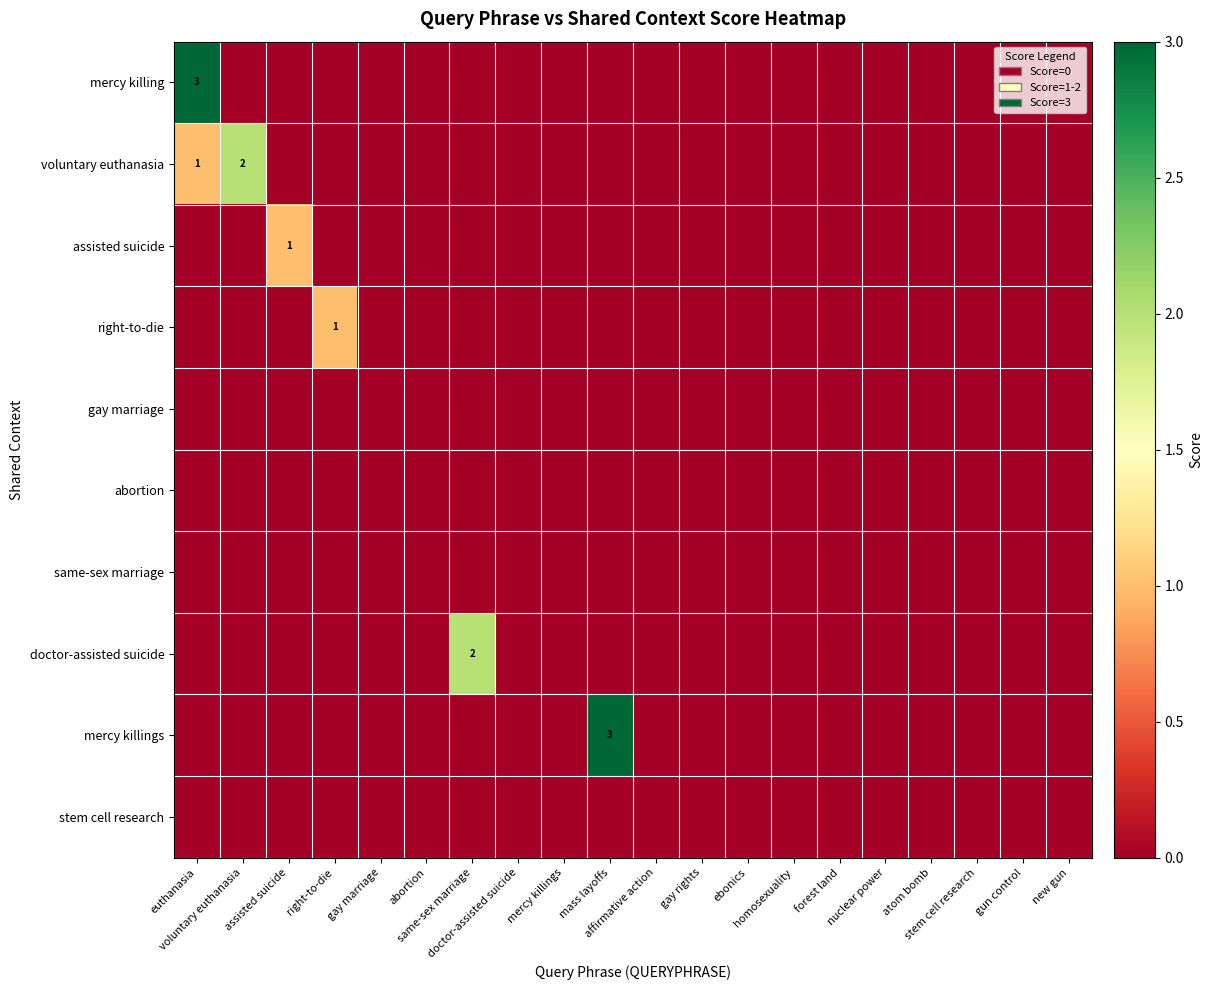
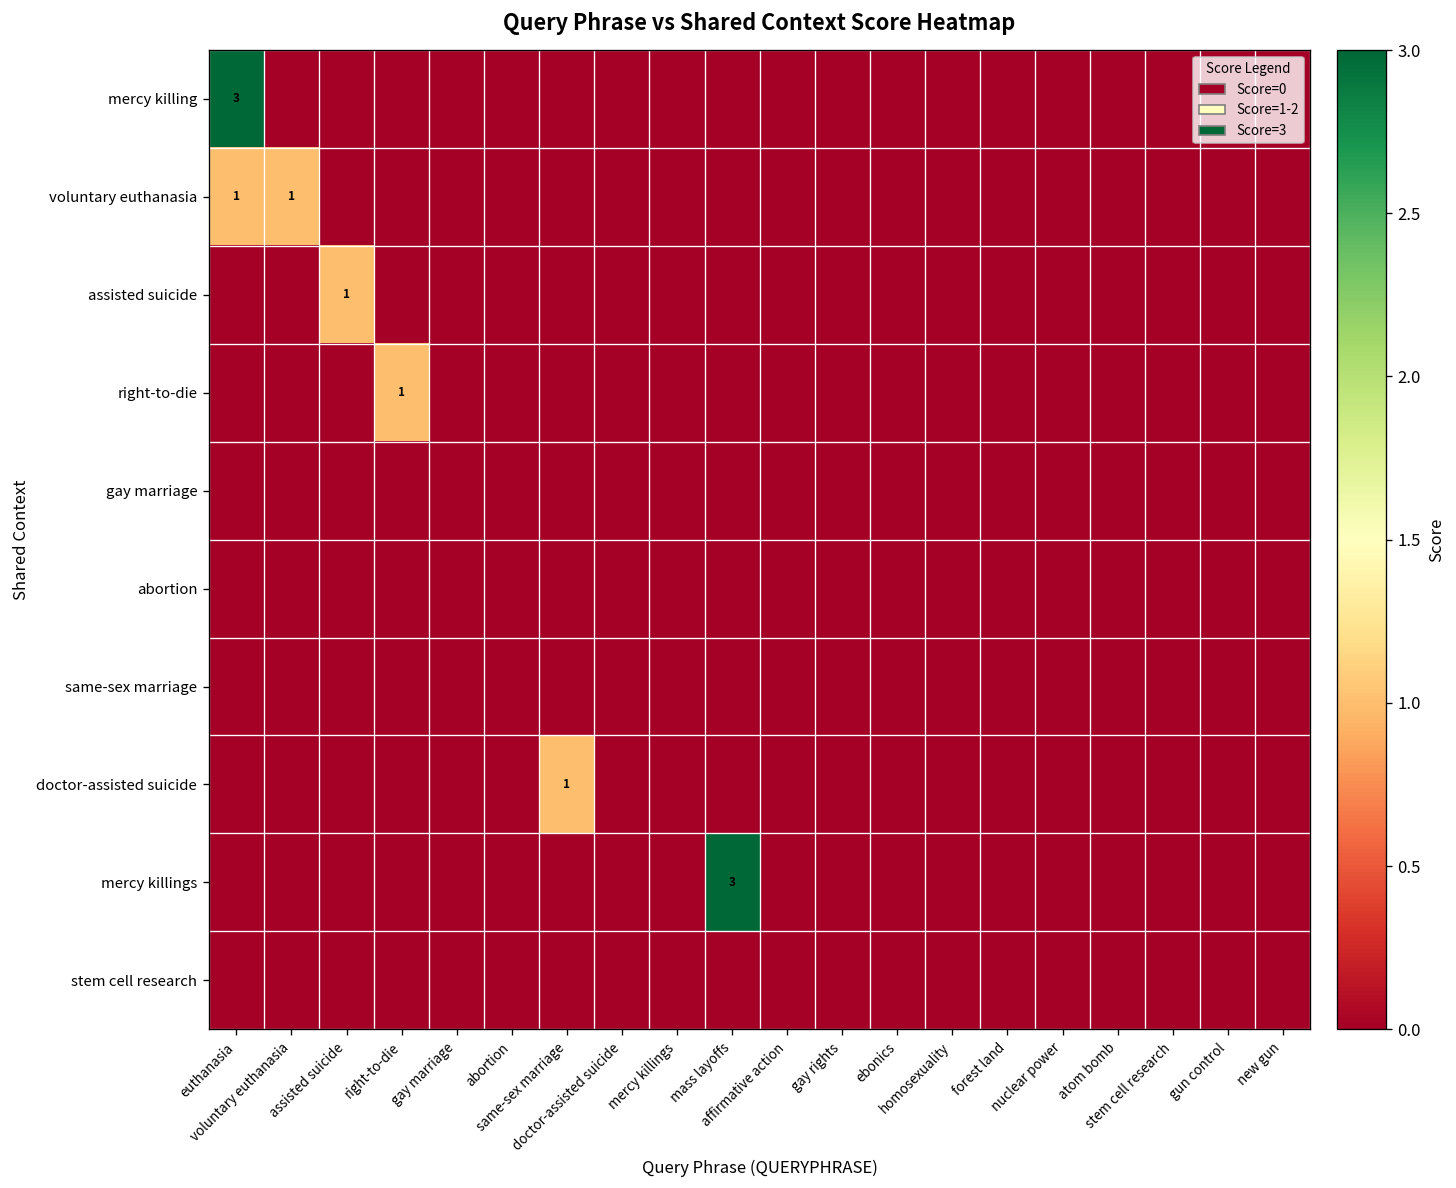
  {
    "mercy killing": {
      "euthanasia": 3
    },
    "voluntary euthanasia": {
      "euthanasia": 1,
-     "voluntary euthanasia": 2
+     "voluntary euthanasia": 1
    },
    "assisted suicide": {
      "assisted suicide": 1
    },
    "right-to-die": {
      "right-to-die": 1
    },
    "doctor-assisted suicide": {
-     "same-sex marriage": 2
+     "same-sex marriage": 1
    },
    "mercy killings": {
      "mass layoffs": 3
    }
  }
